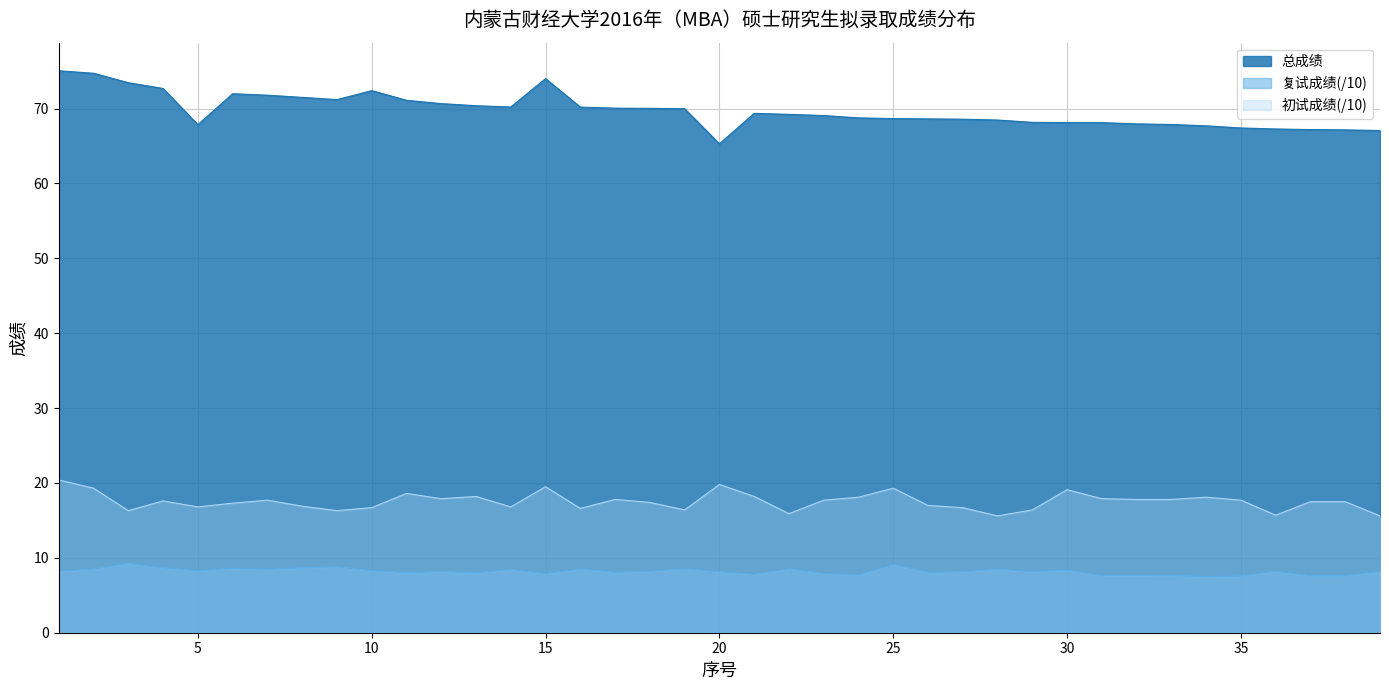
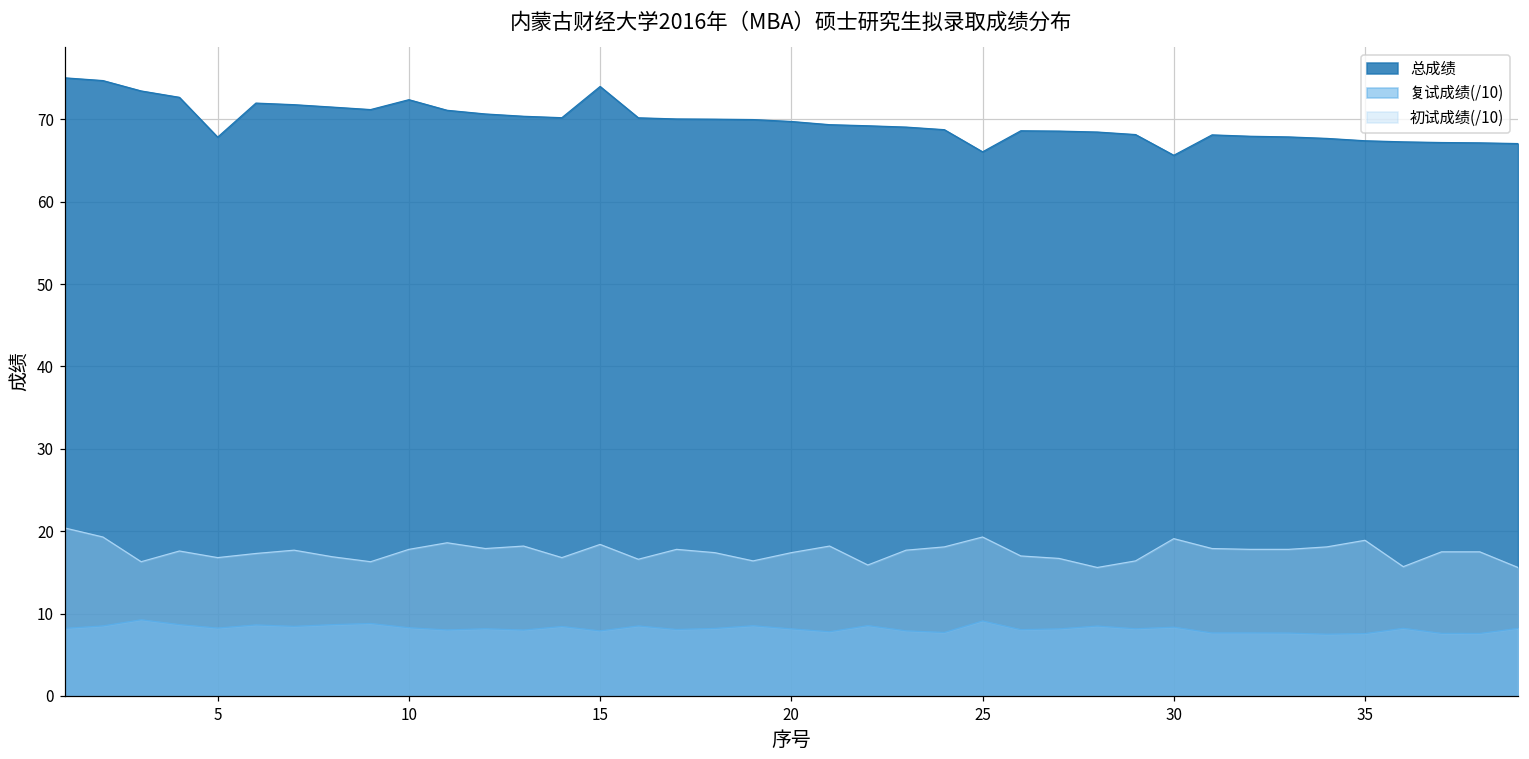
  {
    "总成绩": {
      "5": 68,
      "10": 72,
      "15": 74,
-     "20": 65,
-     "25": 69,
-     "30": 68,
+     "20": 70,
+     "25": 66,
+     "30": 66,
      "35": 67
    },
    "复试成绩(/10)": {
      "5": 8,
      "10": 8,
      "15": 8,
      "20": 8,
      "25": 9,
      "30": 8,
      "35": 8
    },
    "初试成绩(/10)": {
      "5": 17,
-     "10": 17,
-     "15": 20,
-     "20": 20,
+     "10": 18,
+     "15": 18,
+     "20": 17,
      "25": 19,
      "30": 19,
-     "35": 18
+     "35": 19
    }
  }
